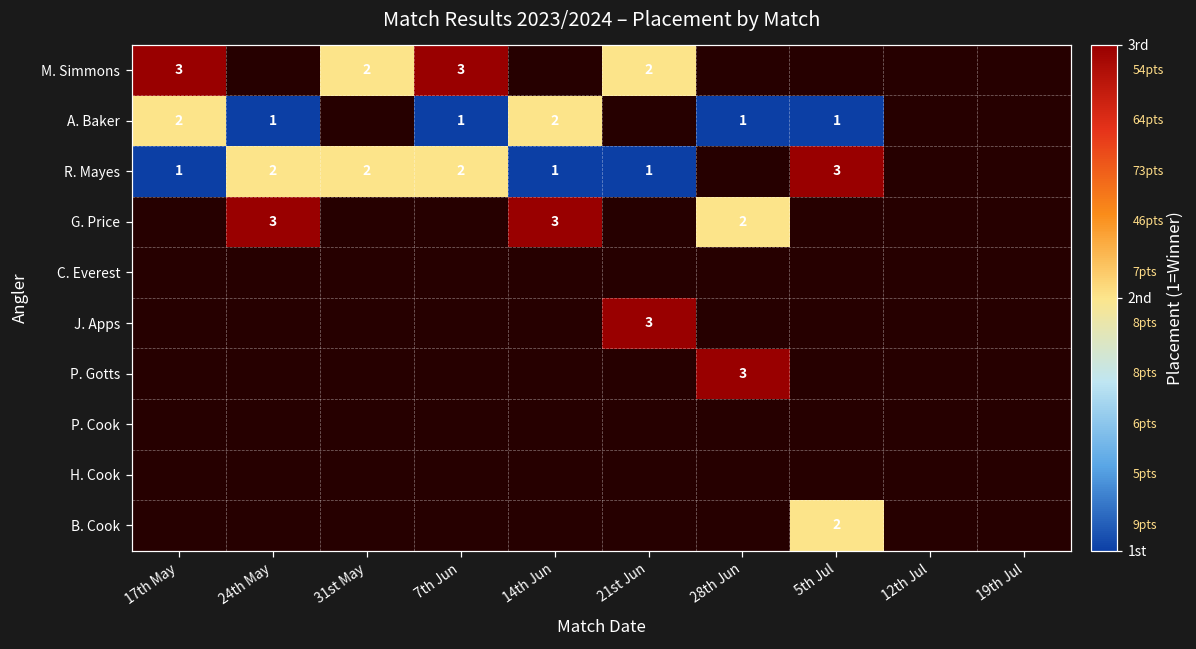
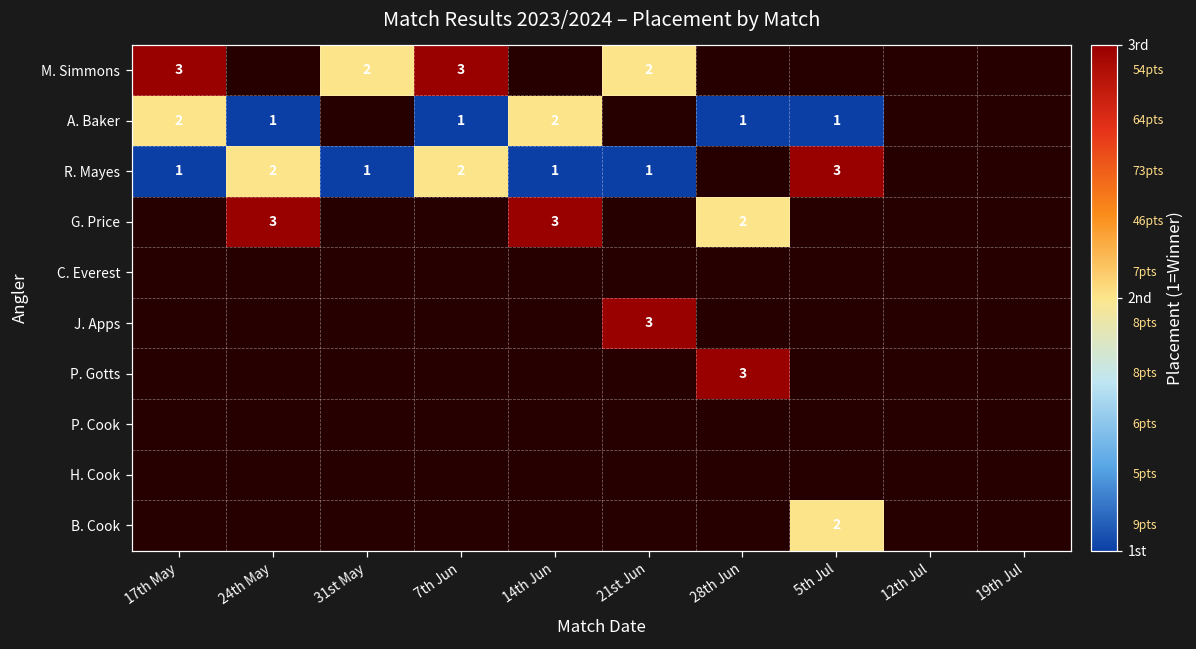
  {
    "M. Simmons": {
      "17th May": 3,
      "31st May": 2,
      "7th Jun": 3,
      "21st Jun": 2
    },
    "A. Baker": {
      "17th May": 2,
      "24th May": 1,
      "7th Jun": 1,
      "14th Jun": 2,
      "28th Jun": 1,
      "5th Jul": 1
    },
    "R. Mayes": {
      "17th May": 1,
      "24th May": 2,
-     "31st May": 2,
+     "31st May": 1,
      "7th Jun": 2,
      "14th Jun": 1,
      "21st Jun": 1,
      "5th Jul": 3
    },
    "G. Price": {
      "24th May": 3,
      "14th Jun": 3,
      "28th Jun": 2
    },
    "J. Apps": {
      "21st Jun": 3
    },
    "P. Gotts": {
      "28th Jun": 3
    },
    "B. Cook": {
      "5th Jul": 2
    }
  }
